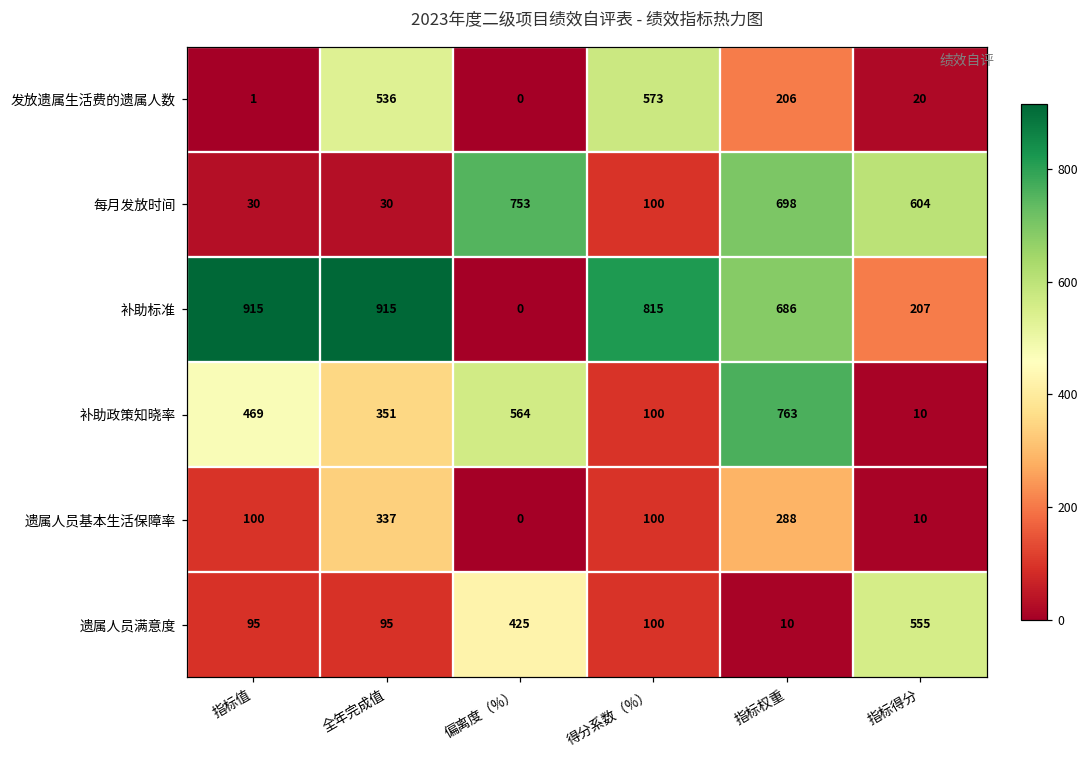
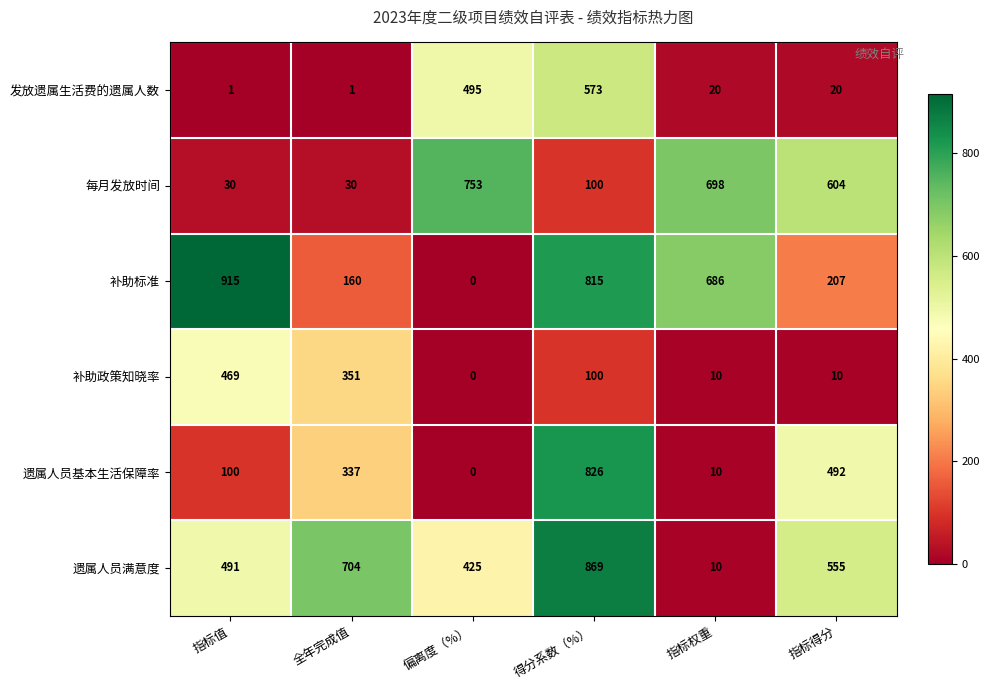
  {
    "发放遗属生活费的遗属人数": {
      "指标值": 1,
-     "全年完成值": 536,
-     "偏离度（%）": 0,
+     "全年完成值": 1,
+     "偏离度（%）": 495,
      "得分系数（%）": 573,
-     "指标权重": 206
+     "指标权重": 20
    },
    "每月发放时间": {
      "指标值": 30,
      "全年完成值": 30,
      "偏离度（%）": 753,
      "得分系数（%）": 100,
      "指标权重": 698,
      "指标得分": 604
    },
    "补助标准": {
      "指标值": 915,
-     "全年完成值": 915,
+     "全年完成值": 160,
      "偏离度（%）": 0,
      "得分系数（%）": 815,
      "指标权重": 686,
      "指标得分": 207
    },
    "补助政策知晓率": {
      "指标值": 469,
      "全年完成值": 351,
-     "偏离度（%）": 564,
+     "偏离度（%）": 0,
      "得分系数（%）": 100,
-     "指标权重": 763,
+     "指标权重": 10,
      "指标得分": 10
    },
    "遗属人员基本生活保障率": {
      "指标值": 100,
      "全年完成值": 337,
      "偏离度（%）": 0,
-     "得分系数（%）": 100,
-     "指标权重": 288,
-     "指标得分": 10
+     "得分系数（%）": 826,
+     "指标权重": 10,
+     "指标得分": 492
    },
    "遗属人员满意度": {
-     "指标值": 95,
-     "全年完成值": 95,
+     "指标值": 491,
+     "全年完成值": 704,
      "偏离度（%）": 425,
-     "得分系数（%）": 100,
+     "得分系数（%）": 869,
      "指标权重": 10,
      "指标得分": 555
    }
  }
